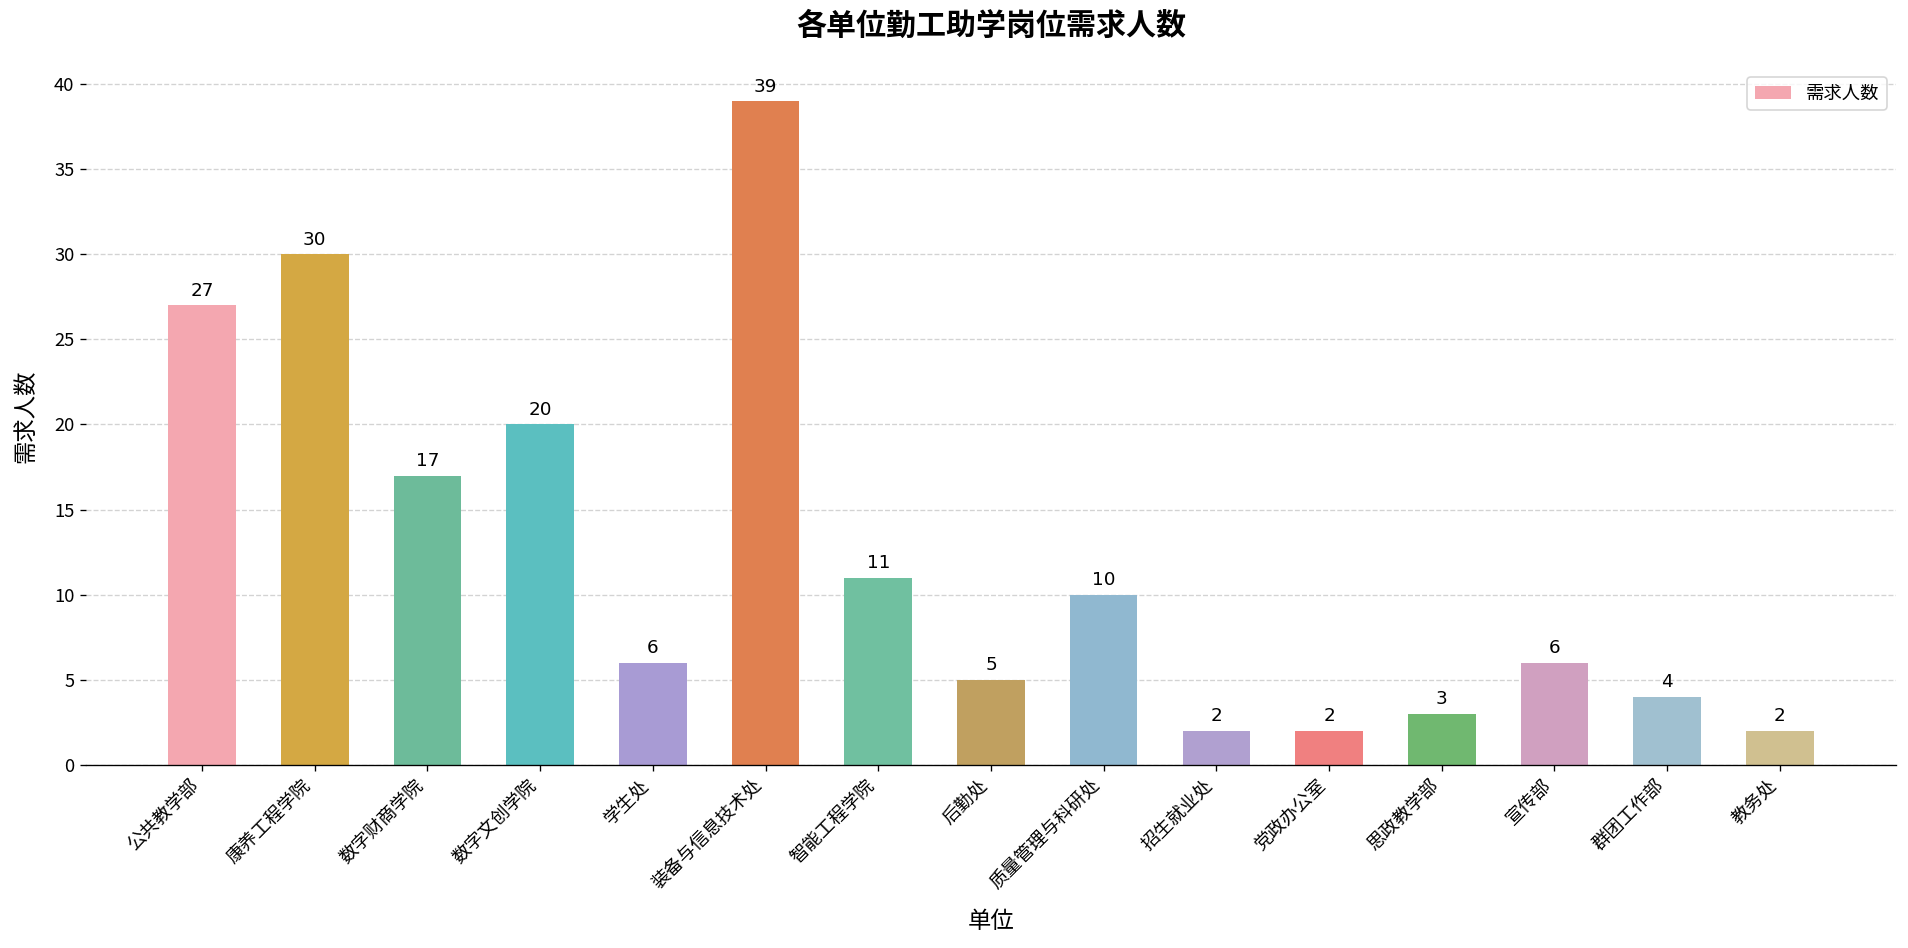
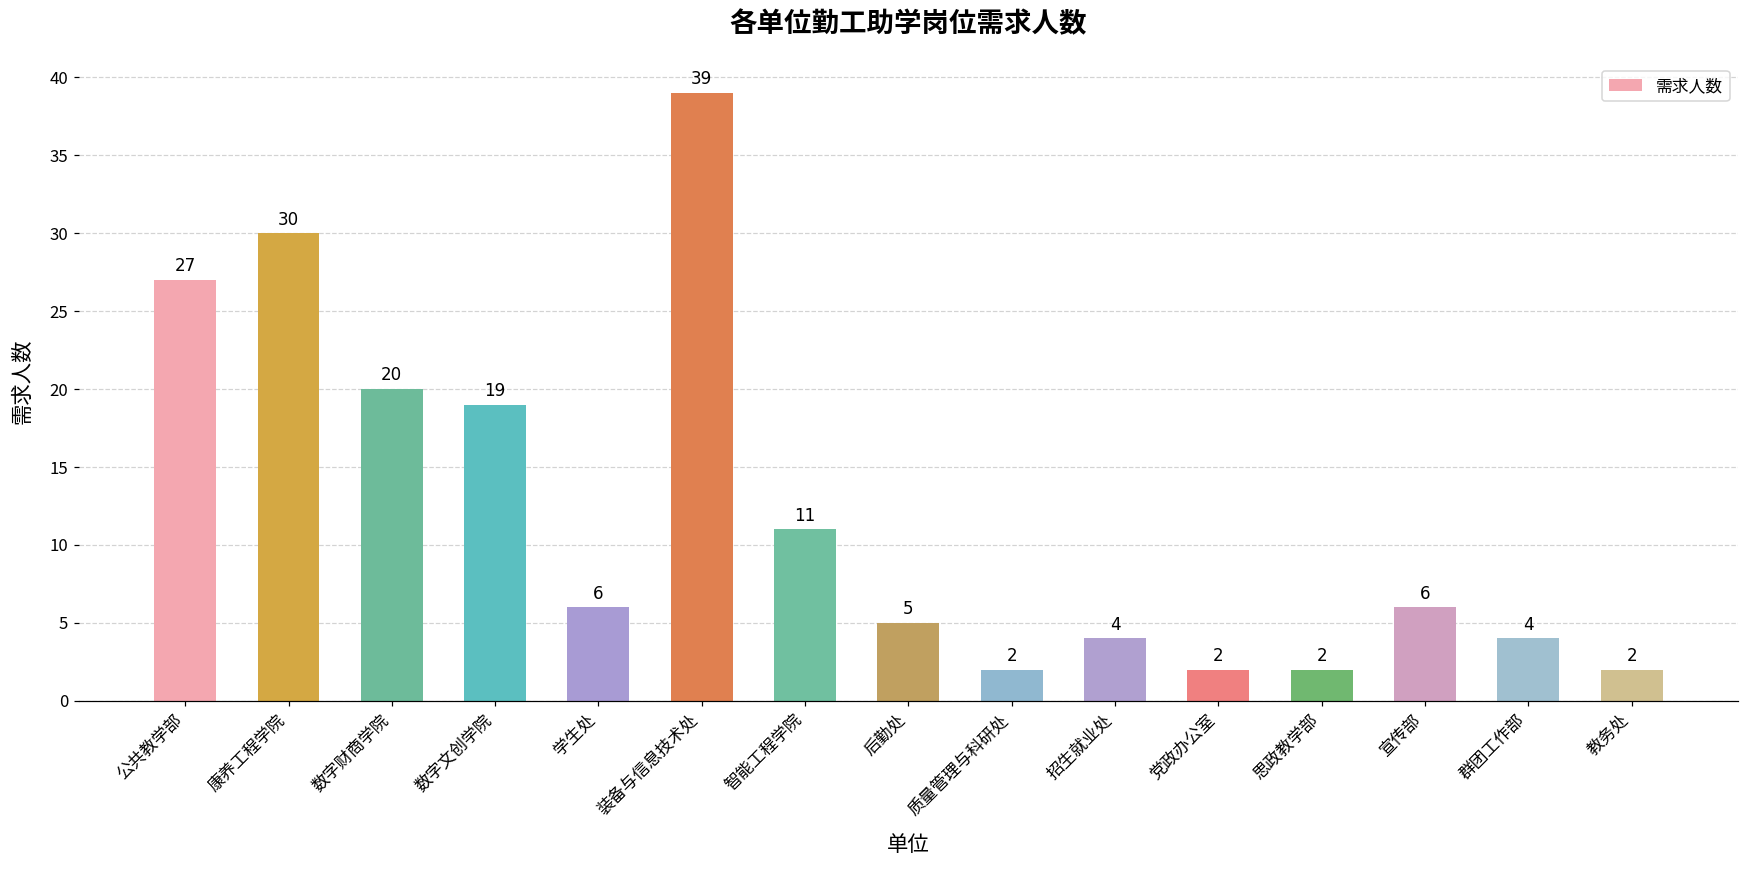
  {
    "公共教学部": 27,
    "康养工程学院": 30,
-   "数字财商学院": 17,
-   "数字文创学院": 20,
+   "数字财商学院": 20,
+   "数字文创学院": 19,
    "学生处": 6,
    "装备与信息技术处": 39,
    "智能工程学院": 11,
    "后勤处": 5,
-   "质量管理与科研处": 10,
-   "招生就业处": 2,
+   "质量管理与科研处": 2,
+   "招生就业处": 4,
    "党政办公室": 2,
-   "思政教学部": 3,
+   "思政教学部": 2,
    "宣传部": 6,
    "群团工作部": 4,
    "教务处": 2
  }
